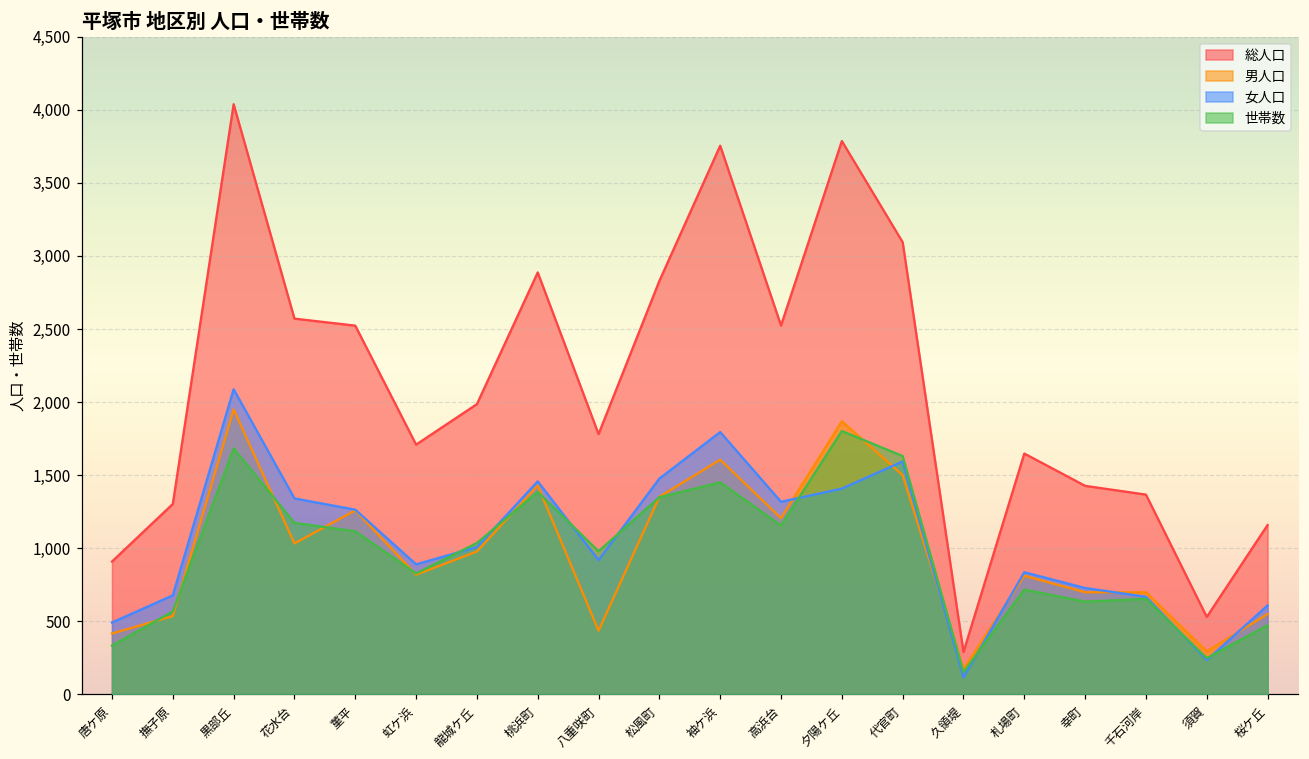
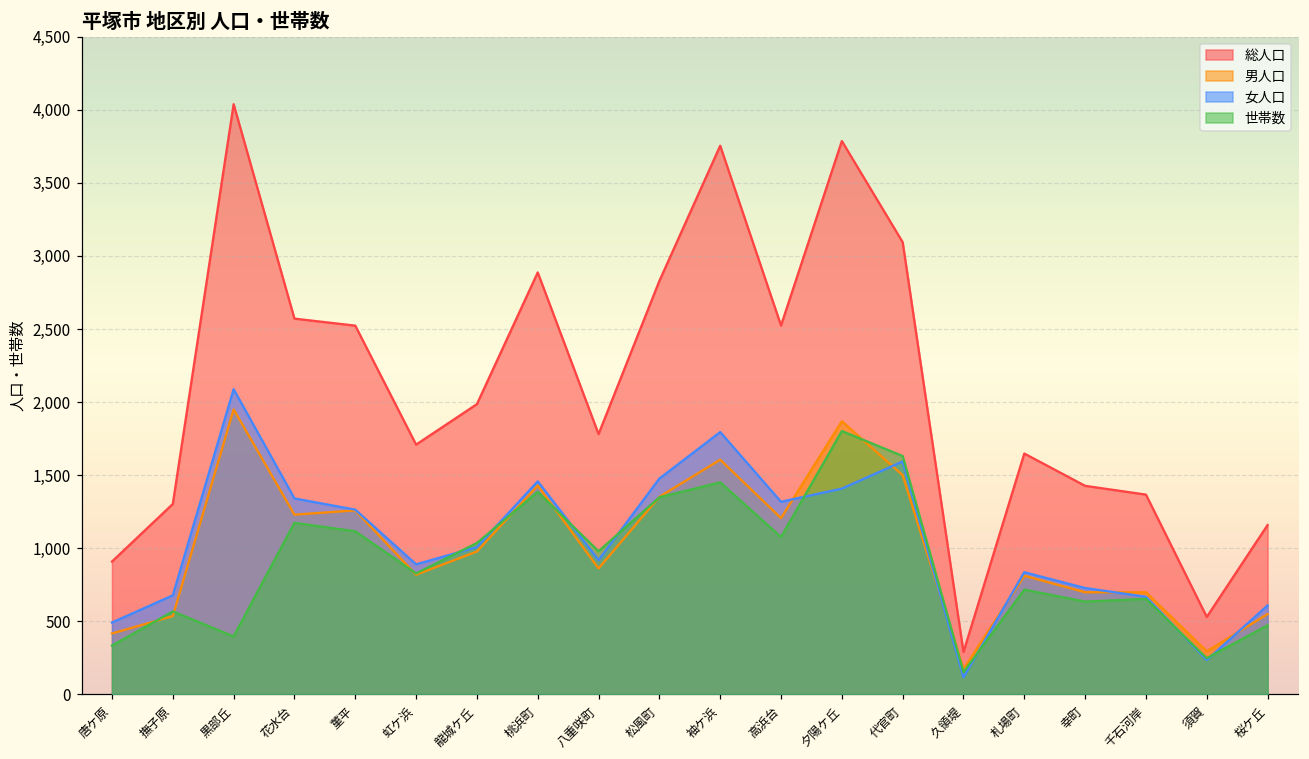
  {
    "総人口": {
      "唐ケ原": "910",
      "撫子原": "1,300",
      "黒部丘": "4,040",
      "花水台": "2,570",
      "菫平": "2,520",
      "虹ケ浜": "1,710",
      "龍城ケ丘": "1,990",
      "桃浜町": "2,890",
      "八重咲町": "1,780",
      "松風町": "2,830",
      "袖ケ浜": "3,750",
      "高浜台": "2,520",
      "夕陽ケ丘": "3,790",
      "代官町": "3,090",
      "久領堤": "290",
      "札場町": "1,650",
      "幸町": "1,430",
      "千石河岸": "1,370",
      "須賀": "530",
      "桜ケ丘": "1,160"
    },
    "男人口": {
      "唐ケ原": "420",
      "撫子原": "540",
      "黒部丘": "1,950",
-     "花水台": "1,030",
+     "花水台": "1,230",
      "龍城ケ丘": "980",
      "桃浜町": "1,430",
-     "八重咲町": "440",
+     "八重咲町": "860",
      "袖ケ浜": "1,610",
      "高浜台": "1,210",
      "夕陽ケ丘": "1,870",
      "代官町": "1,500",
      "久領堤": "170",
      "札場町": "810",
      "幸町": "700",
      "千石河岸": "700",
      "須賀": "300",
      "桜ケ丘": "550"
    },
    "女人口": {
      "唐ケ原": "490",
      "撫子原": "680",
      "黒部丘": "2,090",
      "花水台": "1,340",
      "虹ケ浜": "890",
      "龍城ケ丘": "1,010",
      "桃浜町": "1,460",
      "八重咲町": "920",
      "松風町": "1,480",
      "袖ケ浜": "1,800",
      "高浜台": "1,320",
      "夕陽ケ丘": "1,410",
      "代官町": "1,590",
      "久領堤": "120",
      "札場町": "840",
      "幸町": "730",
      "桜ケ丘": "610"
    },
    "世帯数": {
      "唐ケ原": "330",
      "撫子原": "570",
-     "黒部丘": "1,680",
+     "黒部丘": "400",
      "花水台": "1,170",
      "菫平": "1,120",
      "龍城ケ丘": "1,040",
      "桃浜町": "1,390",
      "八重咲町": "980",
      "袖ケ浜": "1,450",
-     "高浜台": "1,160",
+     "高浜台": "1,080",
      "夕陽ケ丘": "1,800",
      "代官町": "1,630",
      "久領堤": "150",
      "札場町": "720",
      "幸町": "640",
      "桜ケ丘": "470"
    }
  }
